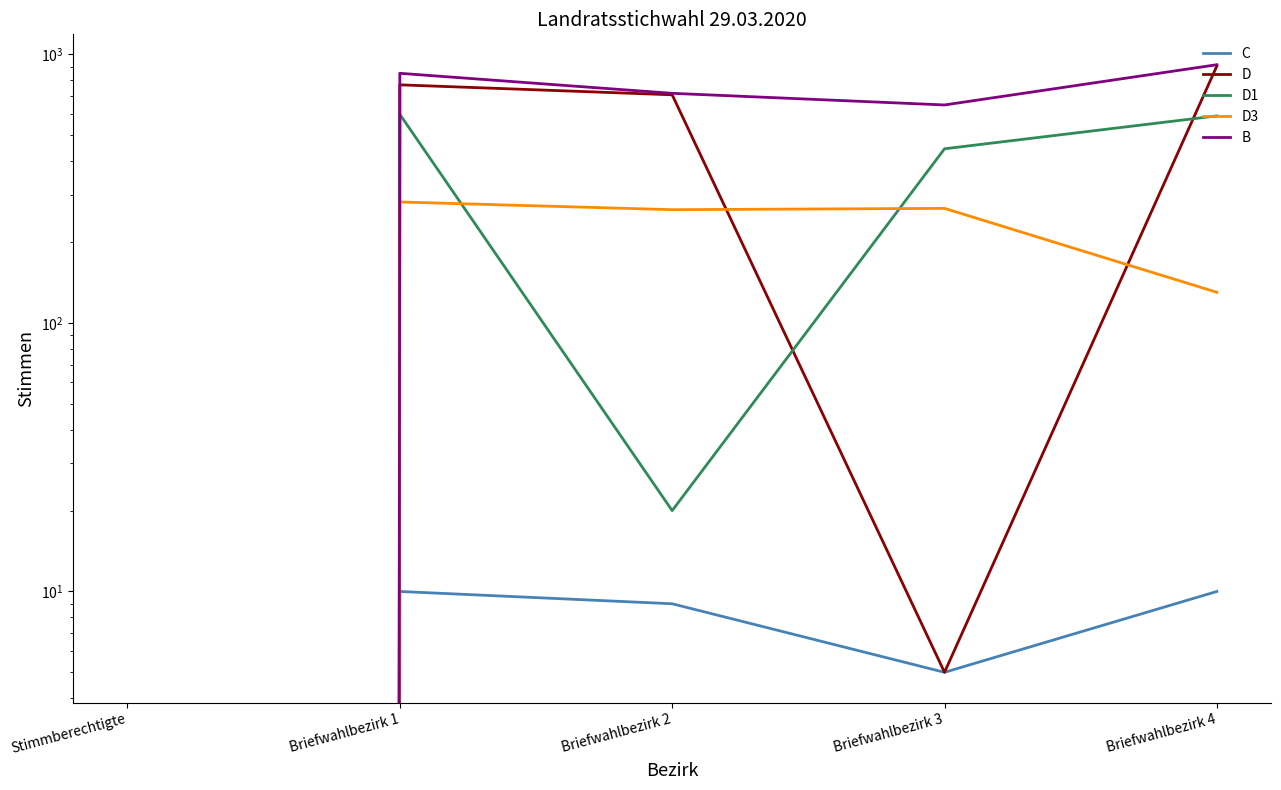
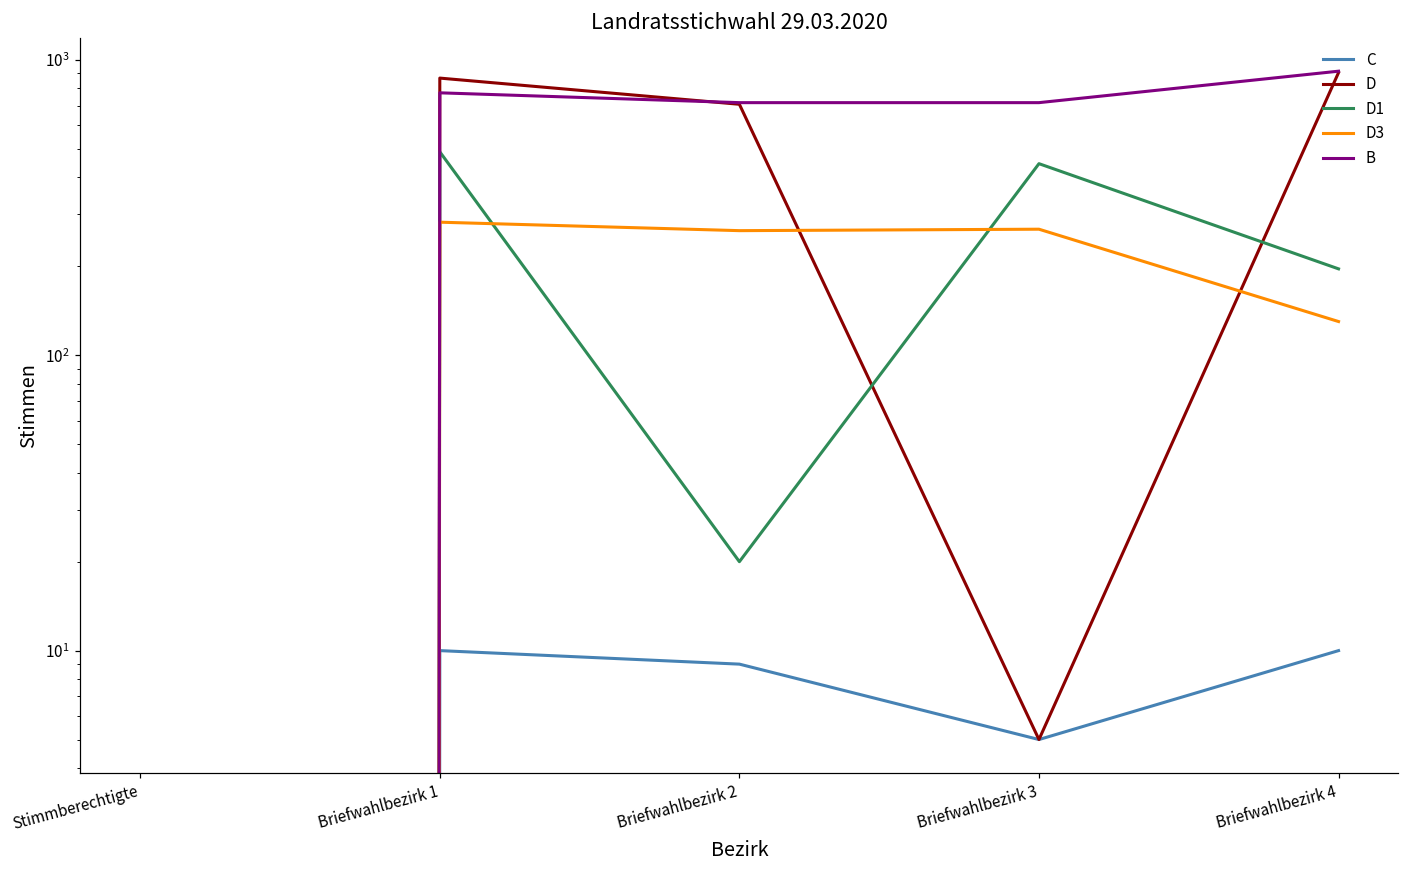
  {
    "C": {
      "Briefwahlbezirk 1": 10,
      "Briefwahlbezirk 2": 9,
      "Briefwahlbezirk 4": 10
    },
    "D": {
-     "Briefwahlbezirk 1": 770
+     "Briefwahlbezirk 1": 870
    },
    "D1": {
-     "Briefwahlbezirk 1": 600,
+     "Briefwahlbezirk 1": 490,
      "Briefwahlbezirk 2": 20,
      "Briefwahlbezirk 3": 450,
-     "Briefwahlbezirk 4": 590
+     "Briefwahlbezirk 4": 200
    },
    "D3": {
      "Briefwahlbezirk 1": 280,
      "Briefwahlbezirk 2": 260,
      "Briefwahlbezirk 3": 270,
      "Briefwahlbezirk 4": 130
    },
    "B": {
-     "Briefwahlbezirk 1": 850,
-     "Briefwahlbezirk 3": 650
+     "Briefwahlbezirk 1": 770,
+     "Briefwahlbezirk 3": 720
    }
  }
